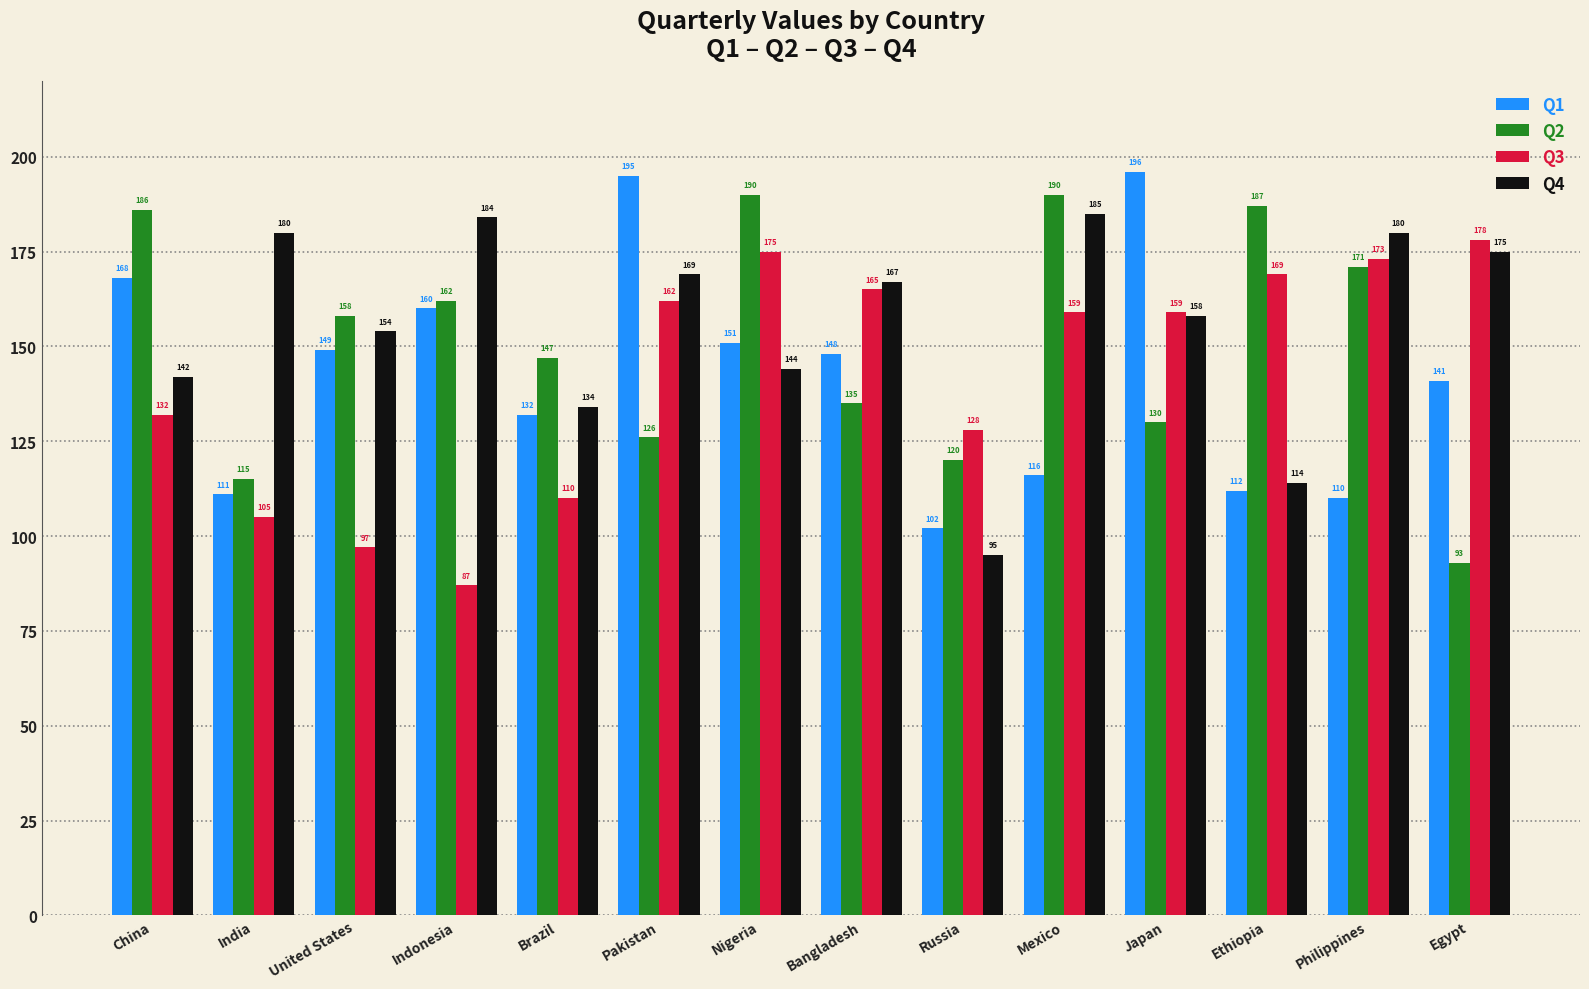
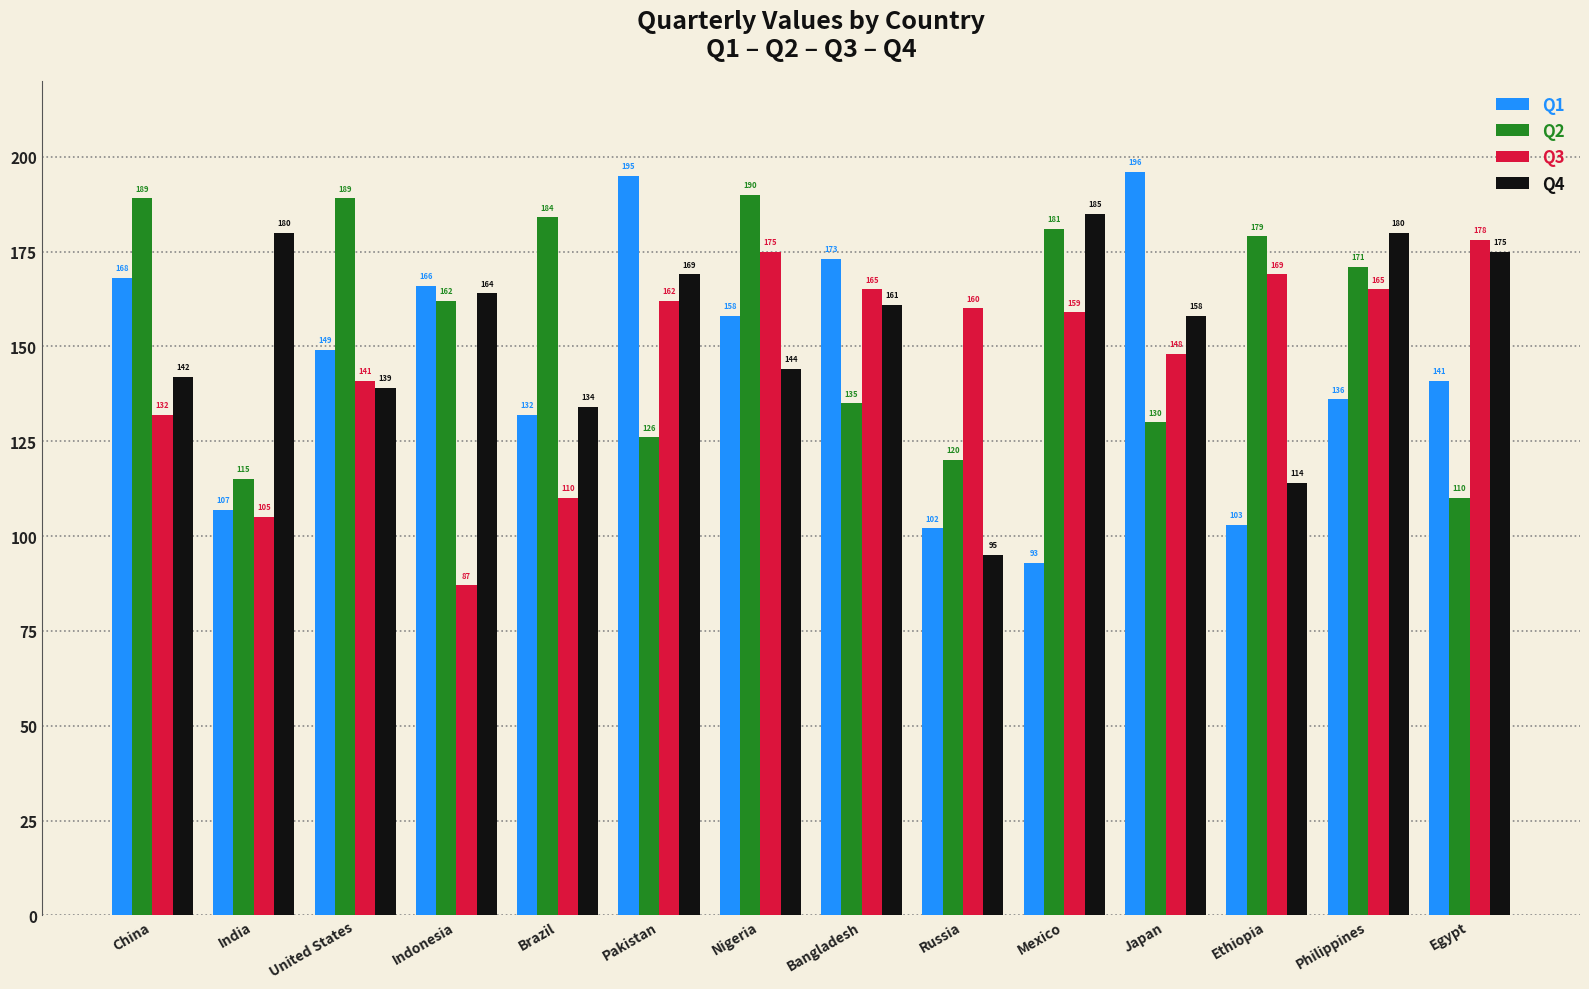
  {
    "Q1": {
      "China": 168,
-     "India": 111,
+     "India": 107,
      "United States": 149,
-     "Indonesia": 160,
+     "Indonesia": 166,
      "Brazil": 132,
      "Pakistan": 195,
-     "Nigeria": 151,
-     "Bangladesh": 148,
+     "Nigeria": 158,
+     "Bangladesh": 173,
      "Russia": 102,
-     "Mexico": 116,
+     "Mexico": 93,
      "Japan": 196,
-     "Ethiopia": 112,
-     "Philippines": 110,
+     "Ethiopia": 103,
+     "Philippines": 136,
      "Egypt": 141
    },
    "Q2": {
-     "China": 186,
+     "China": 189,
      "India": 115,
-     "United States": 158,
+     "United States": 189,
      "Indonesia": 162,
-     "Brazil": 147,
+     "Brazil": 184,
      "Pakistan": 126,
      "Nigeria": 190,
      "Bangladesh": 135,
      "Russia": 120,
-     "Mexico": 190,
+     "Mexico": 181,
      "Japan": 130,
-     "Ethiopia": 187,
+     "Ethiopia": 179,
      "Philippines": 171,
-     "Egypt": 93
+     "Egypt": 110
    },
    "Q3": {
      "China": 132,
      "India": 105,
-     "United States": 97,
+     "United States": 141,
      "Indonesia": 87,
      "Brazil": 110,
      "Pakistan": 162,
      "Nigeria": 175,
      "Bangladesh": 165,
-     "Russia": 128,
+     "Russia": 160,
      "Mexico": 159,
-     "Japan": 159,
+     "Japan": 148,
      "Ethiopia": 169,
-     "Philippines": 173,
+     "Philippines": 165,
      "Egypt": 178
    },
    "Q4": {
      "China": 142,
      "India": 180,
-     "United States": 154,
-     "Indonesia": 184,
+     "United States": 139,
+     "Indonesia": 164,
      "Brazil": 134,
      "Pakistan": 169,
      "Nigeria": 144,
-     "Bangladesh": 167,
+     "Bangladesh": 161,
      "Russia": 95,
      "Mexico": 185,
      "Japan": 158,
      "Ethiopia": 114,
      "Philippines": 180,
      "Egypt": 175
    }
  }
